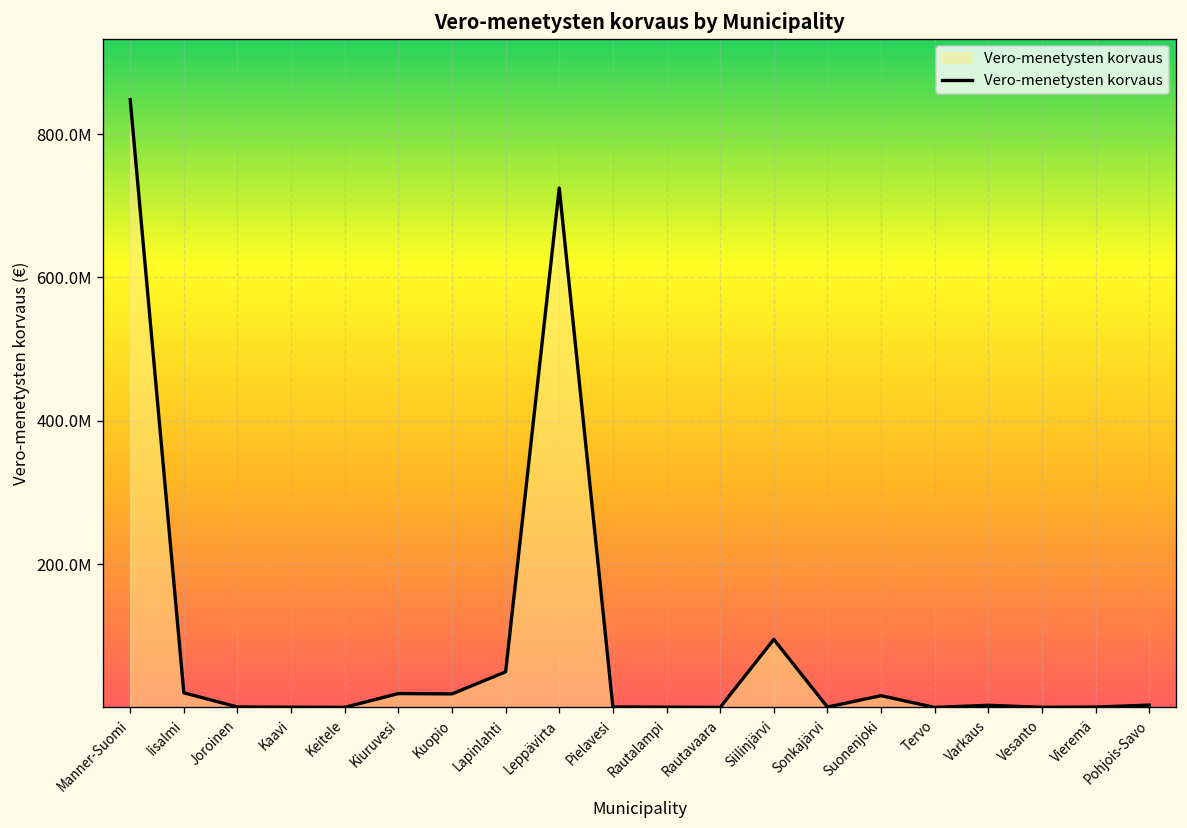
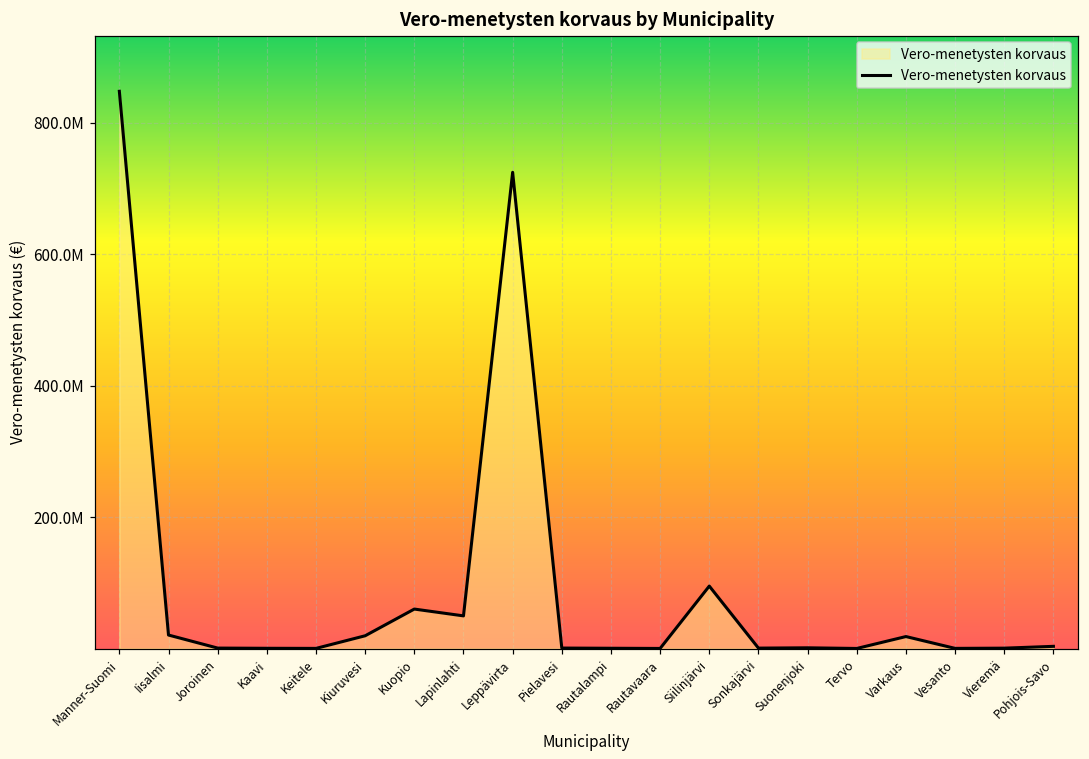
  {
    "Manner-Suomi": 850000000,
    "Iisalmi": 20000000,
    "Joroinen": 0,
    "Kaavi": 0,
    "Keitele": 0,
    "Kiuruvesi": 20000000,
-   "Kuopio": 20000000,
+   "Kuopio": 60000000,
    "Lapinlahti": 50000000,
    "Leppävirta": 720000000,
    "Pielavesi": 0,
    "Rautalampi": 0,
    "Rautavaara": 0,
    "Siilinjärvi": 100000000,
    "Sonkajärvi": 0,
-   "Suonenjoki": 20000000,
+   "Suonenjoki": 0,
    "Tervo": 0,
-   "Varkaus": 0,
+   "Varkaus": 20000000,
    "Vesanto": 0,
    "Vieremä": 0,
    "Pohjois-Savo": 0
  }
